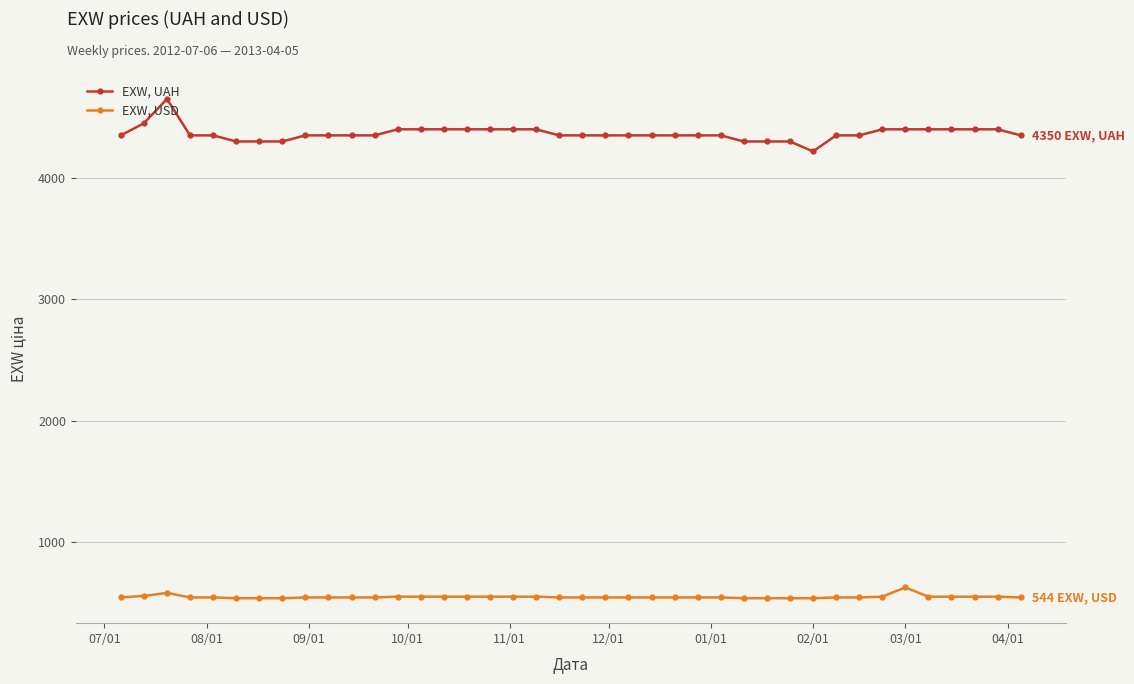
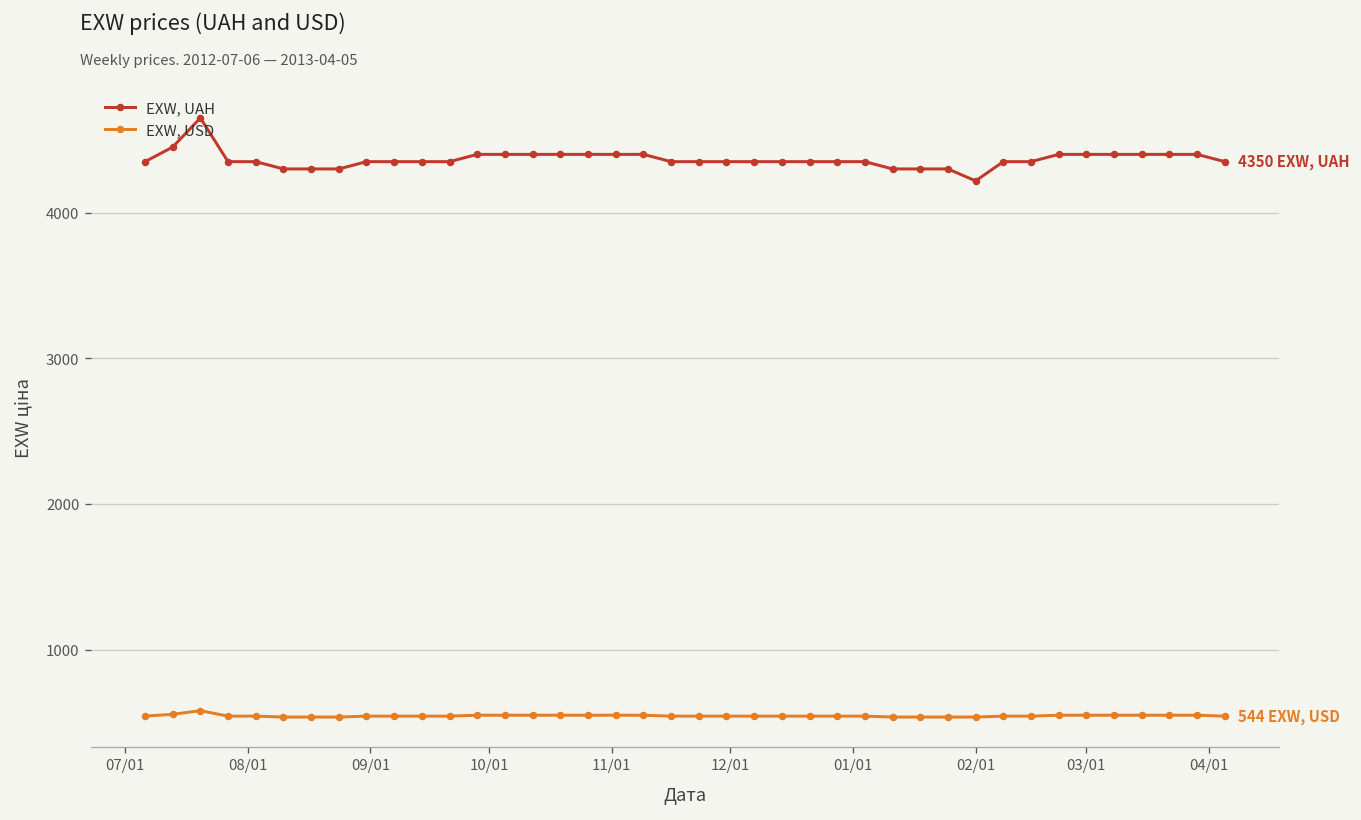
  {
    "EXW, UAH": {
      "02/01": 4220,
      "03/01": 4400
    },
    "EXW, USD": {
      "02/01": 540,
-     "03/01": 630
+     "03/01": 550
    }
  }
